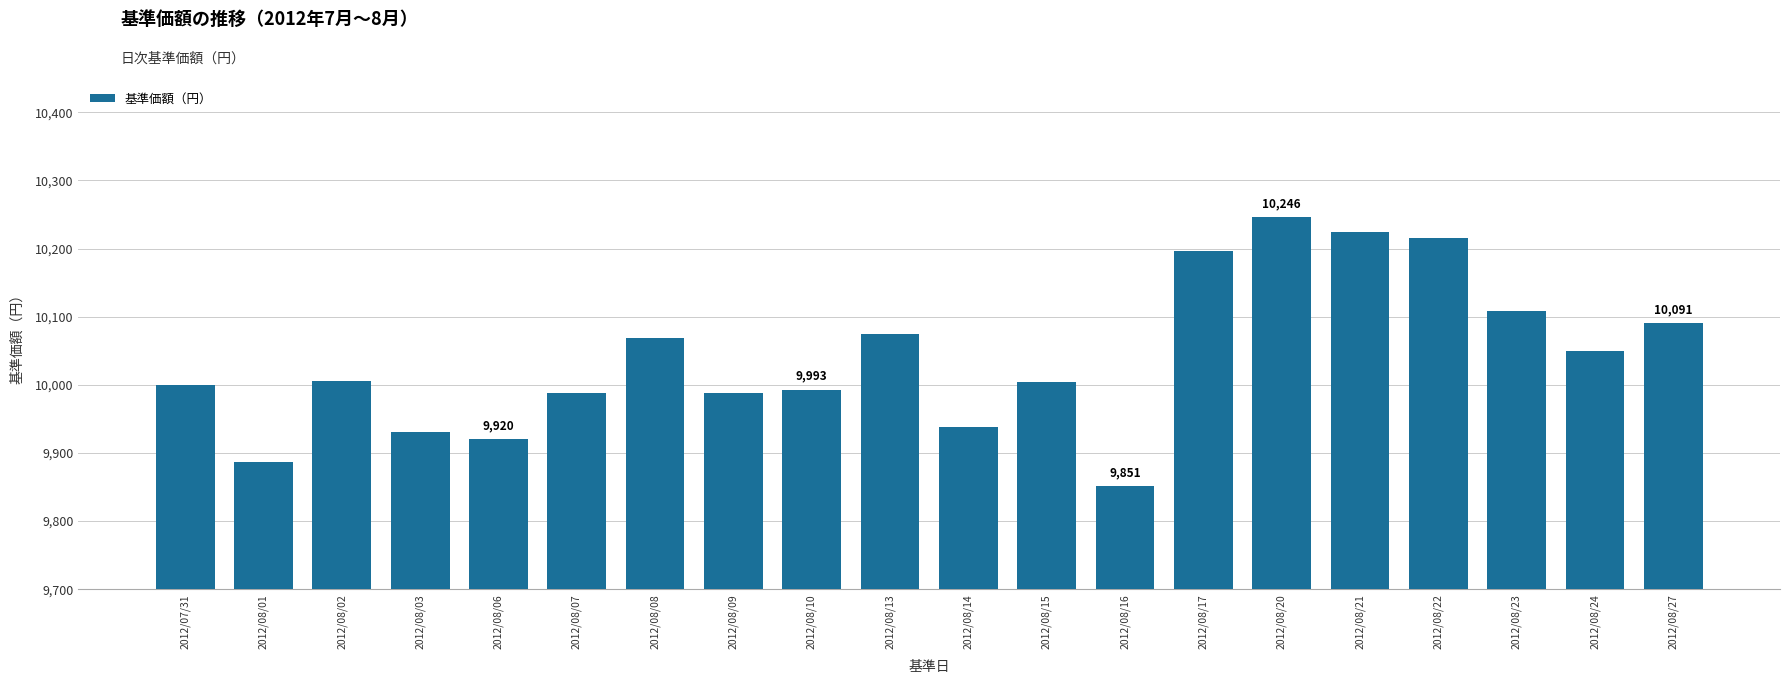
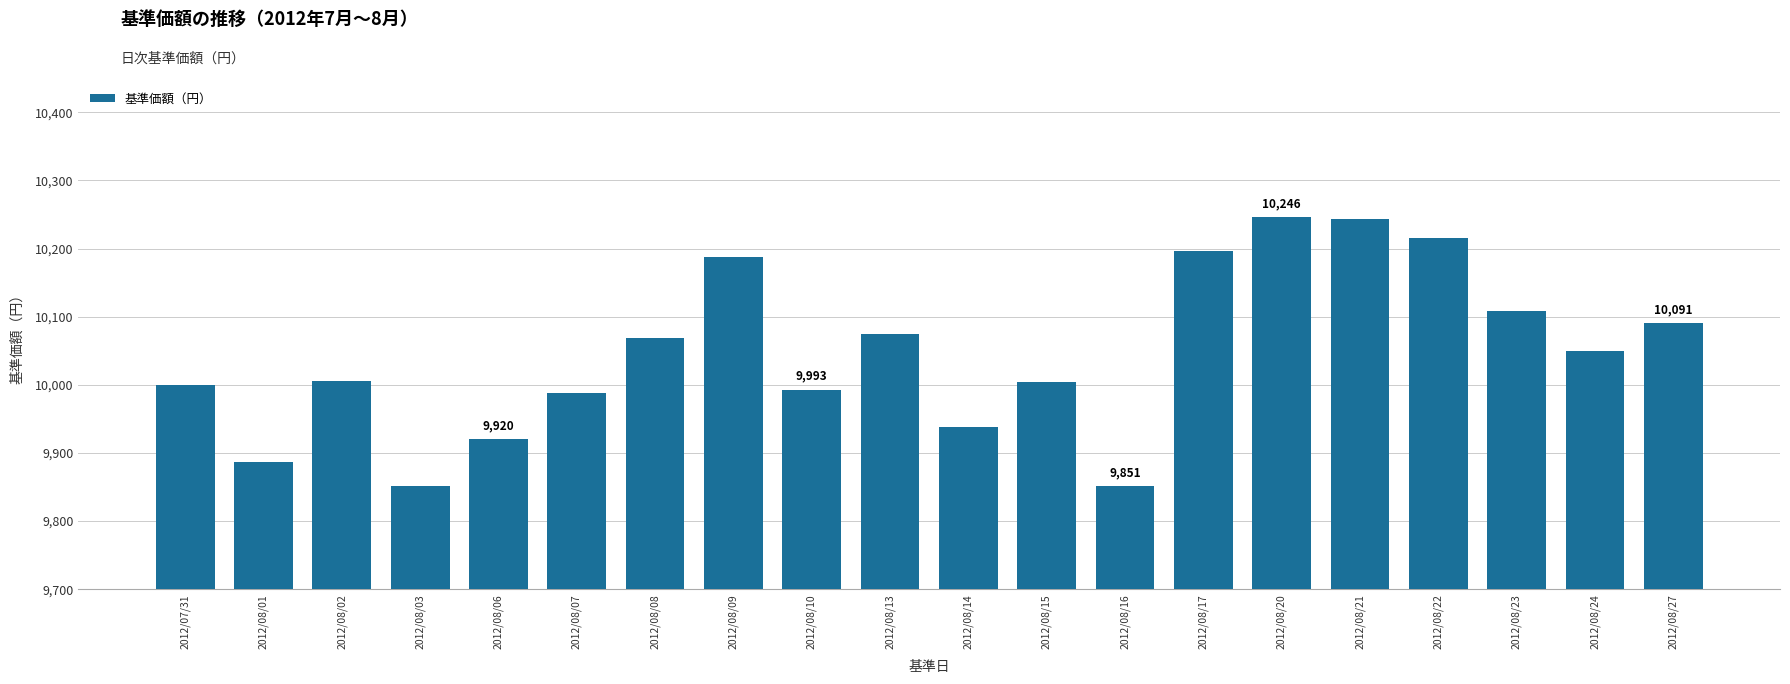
  {
    "2012/07/31": "10,000",
    "2012/08/01": "9,890",
    "2012/08/02": "10,010",
-   "2012/08/03": "9,930",
+   "2012/08/03": "9,850",
    "2012/08/07": "9,990",
    "2012/08/08": "10,070",
-   "2012/08/09": "9,990",
+   "2012/08/09": "10,190",
    "2012/08/13": "10,070",
    "2012/08/14": "9,940",
    "2012/08/15": "10,000",
    "2012/08/17": "10,200",
-   "2012/08/21": "10,230",
+   "2012/08/21": "10,240",
    "2012/08/22": "10,220",
    "2012/08/23": "10,110",
    "2012/08/24": "10,050"
  }
